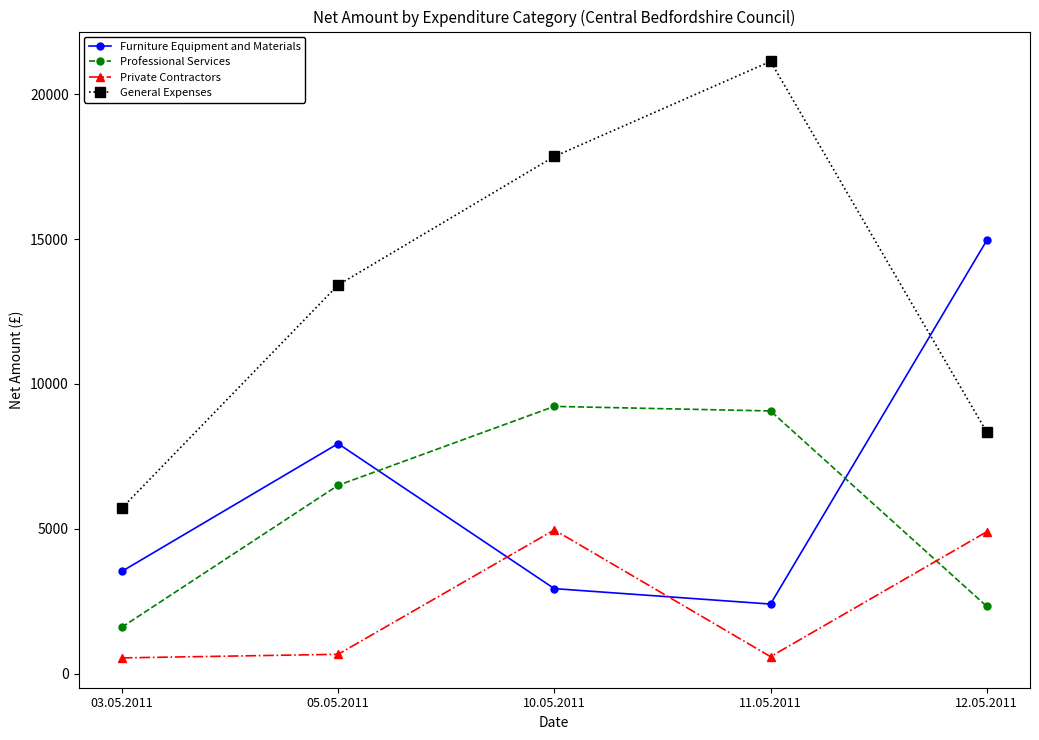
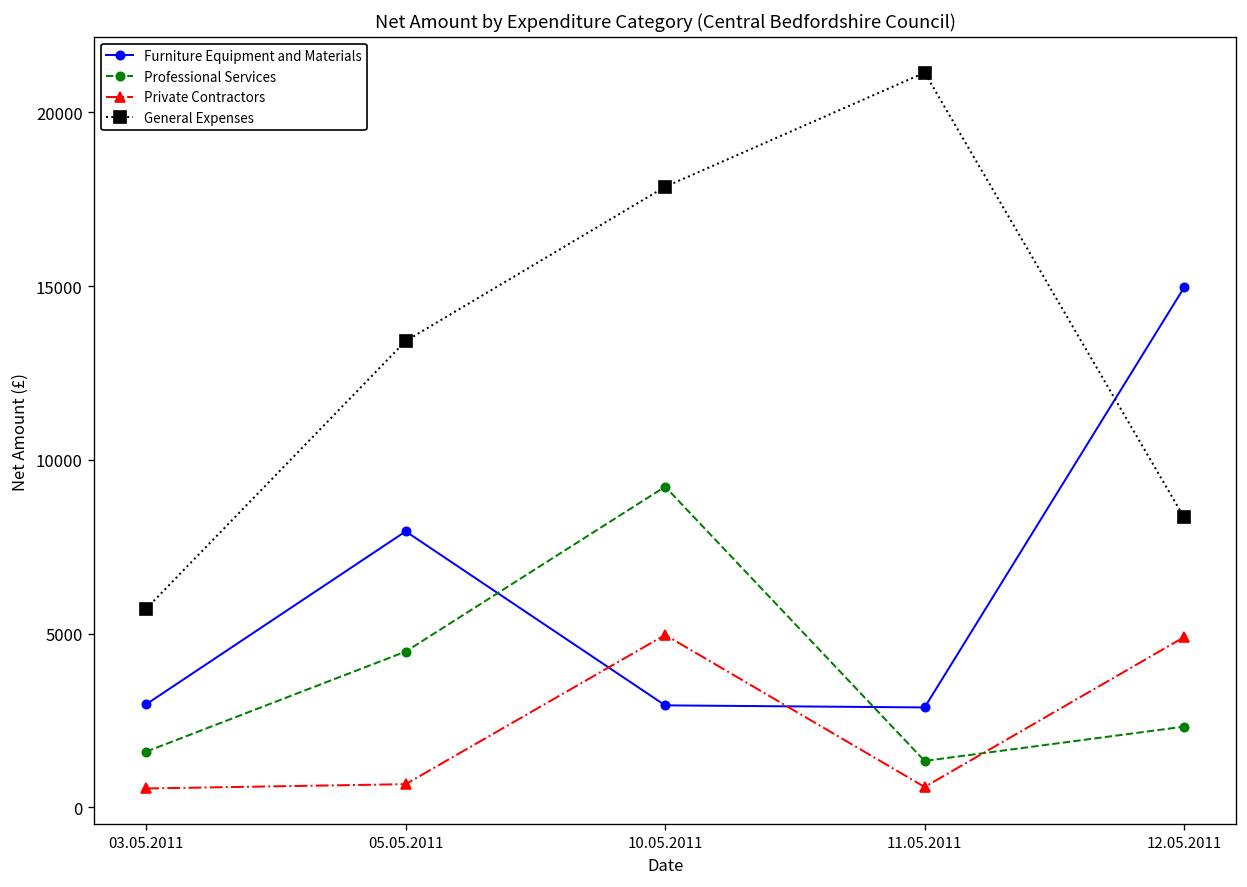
  {
    "Furniture Equipment and Materials": {
-     "03.05.2011": 3500,
+     "03.05.2011": 3000,
      "05.05.2011": 7900,
      "10.05.2011": 2900,
-     "11.05.2011": 2400,
+     "11.05.2011": 2900,
      "12.05.2011": 15000
    },
    "Professional Services": {
      "03.05.2011": 1600,
-     "05.05.2011": 6500,
+     "05.05.2011": 4500,
      "10.05.2011": 9200,
-     "11.05.2011": 9100,
+     "11.05.2011": 1300,
      "12.05.2011": 2300
    },
    "Private Contractors": {
      "03.05.2011": 500,
      "05.05.2011": 700,
      "10.05.2011": 5000,
      "11.05.2011": 600,
      "12.05.2011": 4900
    },
    "General Expenses": {
      "03.05.2011": 5700,
      "05.05.2011": 13400,
      "10.05.2011": 17900,
      "11.05.2011": 21100,
      "12.05.2011": 8300
    }
  }
